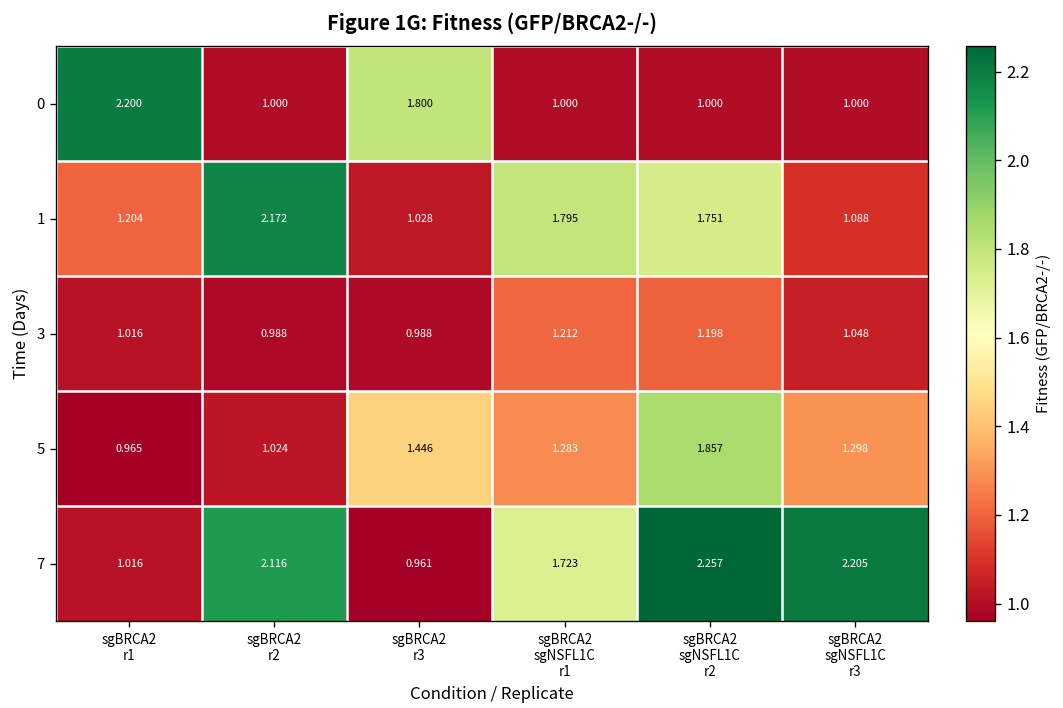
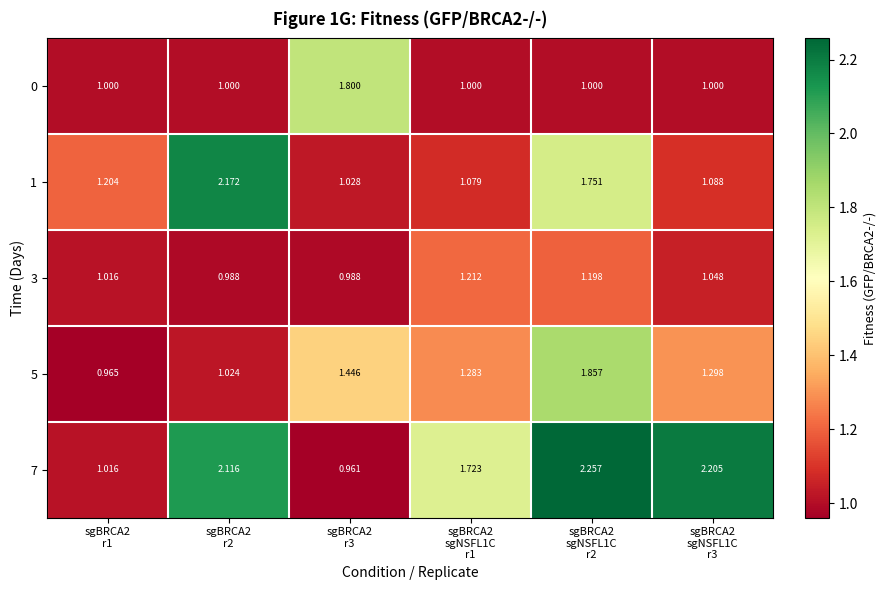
  {
    "0": {
-     "sgBRCA2 r1": 2.200,
+     "sgBRCA2 r1": 1.000,
      "sgBRCA2 r2": 1.000,
      "sgBRCA2 r3": 1.800,
      "sgBRCA2 sgNSFL1C r1": 1.000,
      "sgBRCA2 sgNSFL1C r2": 1.000,
      "sgBRCA2 sgNSFL1C r3": 1.000
    },
    "1": {
      "sgBRCA2 r1": 1.204,
      "sgBRCA2 r2": 2.172,
      "sgBRCA2 r3": 1.028,
-     "sgBRCA2 sgNSFL1C r1": 1.795,
+     "sgBRCA2 sgNSFL1C r1": 1.079,
      "sgBRCA2 sgNSFL1C r2": 1.751,
      "sgBRCA2 sgNSFL1C r3": 1.088
    },
    "3": {
      "sgBRCA2 r1": 1.016,
      "sgBRCA2 r2": 0.988,
      "sgBRCA2 r3": 0.988,
      "sgBRCA2 sgNSFL1C r1": 1.212,
      "sgBRCA2 sgNSFL1C r2": 1.198,
      "sgBRCA2 sgNSFL1C r3": 1.048
    },
    "5": {
      "sgBRCA2 r1": 0.965,
      "sgBRCA2 r2": 1.024,
      "sgBRCA2 r3": 1.446,
      "sgBRCA2 sgNSFL1C r1": 1.283,
      "sgBRCA2 sgNSFL1C r2": 1.857,
      "sgBRCA2 sgNSFL1C r3": 1.298
    },
    "7": {
      "sgBRCA2 r1": 1.016,
      "sgBRCA2 r2": 2.116,
      "sgBRCA2 r3": 0.961,
      "sgBRCA2 sgNSFL1C r1": 1.723,
      "sgBRCA2 sgNSFL1C r2": 2.257,
      "sgBRCA2 sgNSFL1C r3": 2.205
    }
  }
